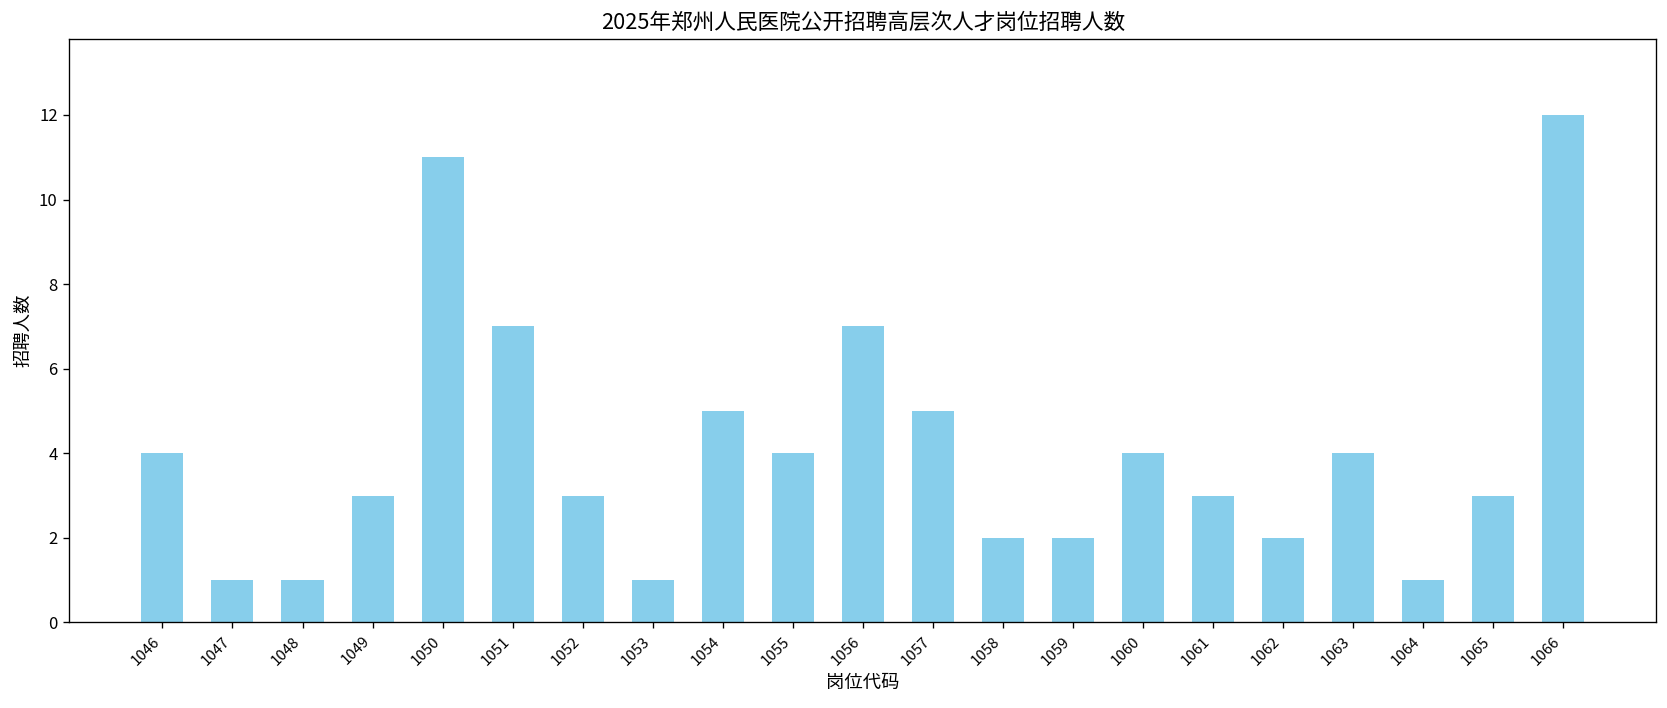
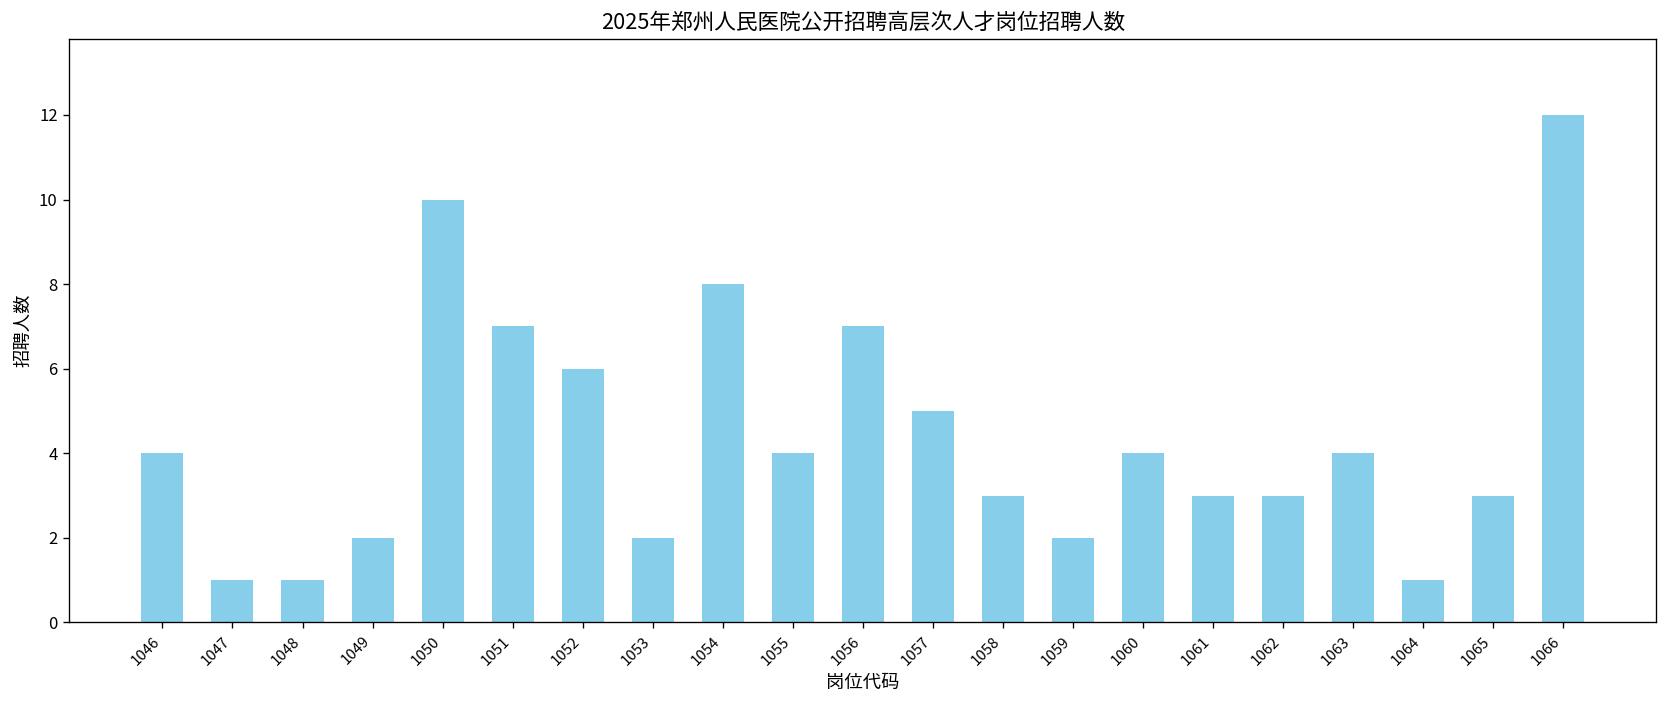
  {
    "1046": 4,
    "1047": 1,
    "1048": 1,
-   "1049": 3,
-   "1050": 11,
+   "1049": 2,
+   "1050": 10,
    "1051": 7,
-   "1052": 3,
-   "1053": 1,
-   "1054": 5,
+   "1052": 6,
+   "1053": 2,
+   "1054": 8,
    "1055": 4,
    "1056": 7,
    "1057": 5,
-   "1058": 2,
+   "1058": 3,
    "1059": 2,
    "1060": 4,
    "1061": 3,
-   "1062": 2,
+   "1062": 3,
    "1063": 4,
    "1064": 1,
    "1065": 3,
    "1066": 12
  }
